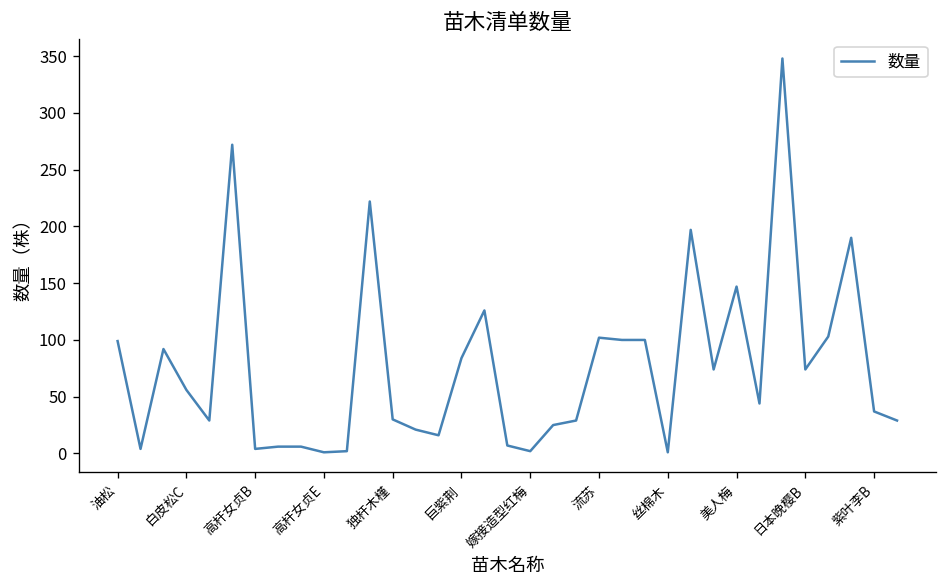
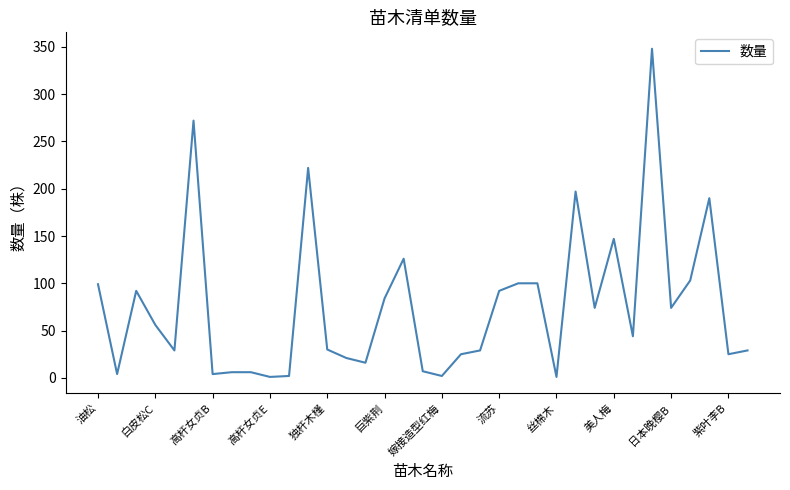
  {
    "油松": 100,
    "白皮松C": 60,
    "高杆女贞B": 0,
    "高杆女贞E": 0,
    "独杆木槿": 30,
    "巨紫荆": 80,
    "嫁接造型红梅": 0,
-   "流苏": 100,
+   "流苏": 90,
    "丝棉木": 0,
    "美人梅": 150,
    "日本晚樱B": 70,
-   "紫叶李B": 40
+   "紫叶李B": 30
  }
